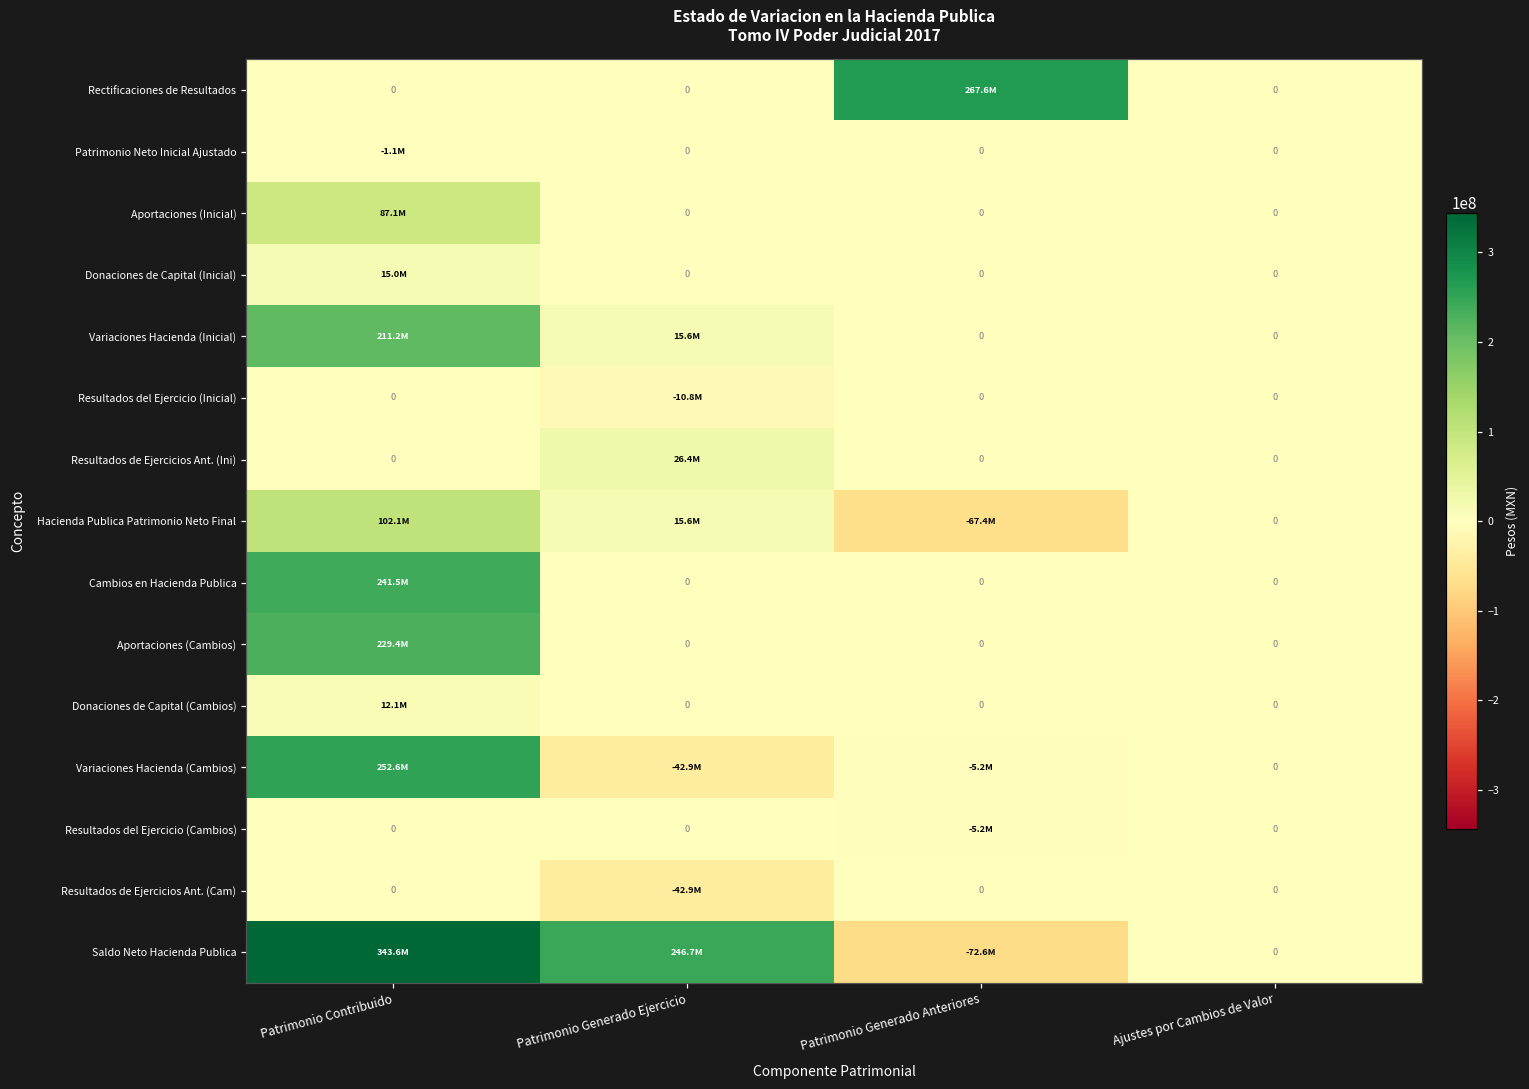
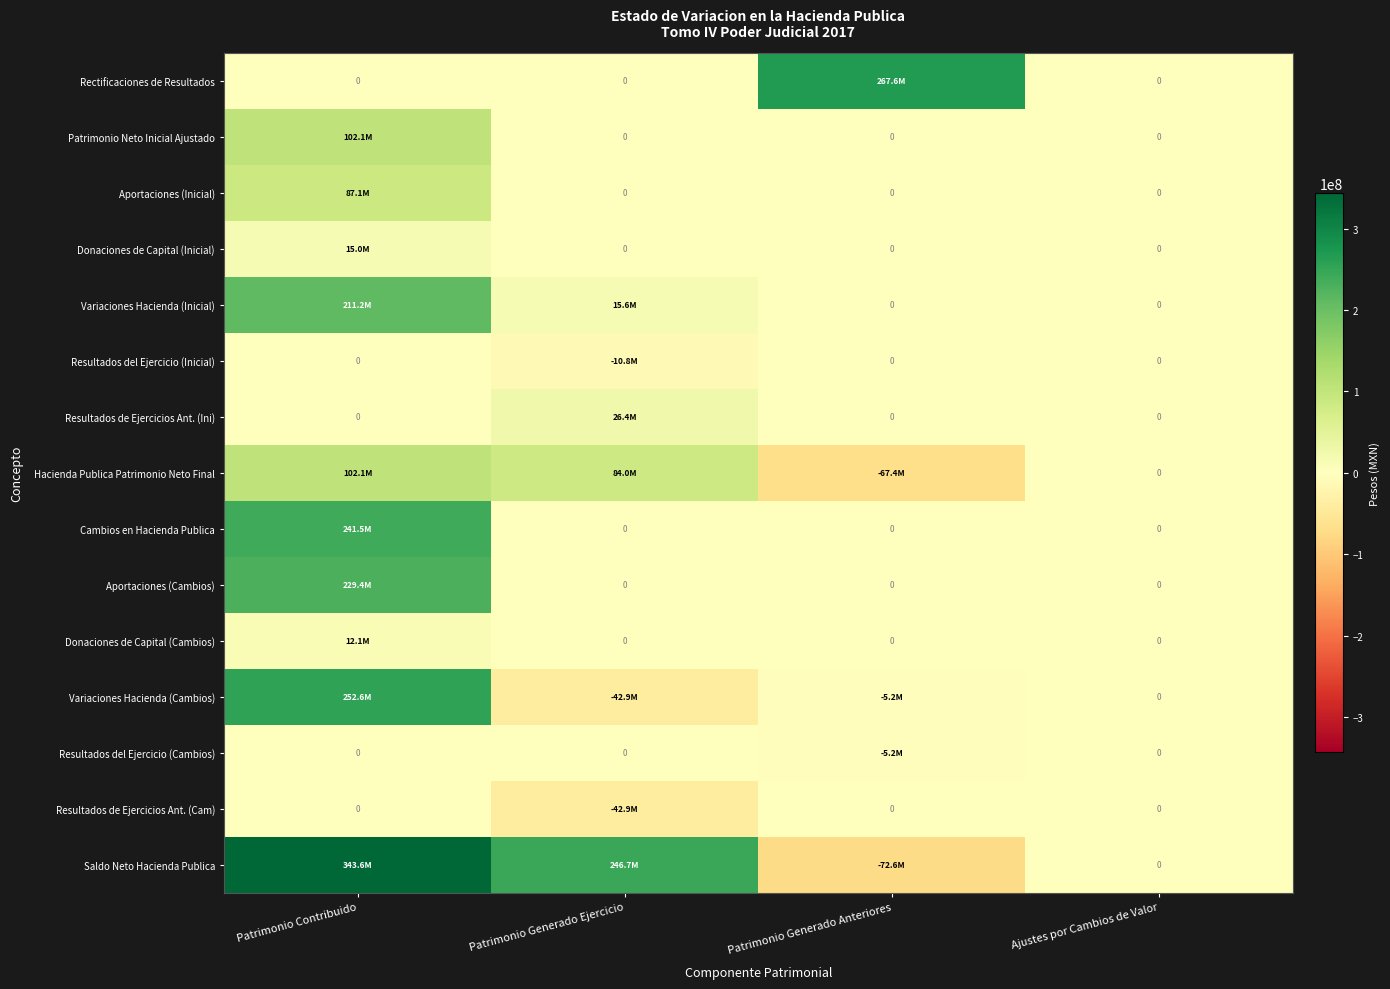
  {
    "Rectificaciones de Resultados": {
      "Patrimonio Contribuido": "0",
      "Patrimonio Generado Ejercicio": "0",
      "Patrimonio Generado Anteriores": "267.6M",
      "Ajustes por Cambios de Valor": "0"
    },
    "Patrimonio Neto Inicial Ajustado": {
-     "Patrimonio Contribuido": "-1.1M",
+     "Patrimonio Contribuido": "102.1M",
      "Patrimonio Generado Ejercicio": "0",
      "Patrimonio Generado Anteriores": "0",
      "Ajustes por Cambios de Valor": "0"
    },
    "Aportaciones (Inicial)": {
      "Patrimonio Contribuido": "87.1M",
      "Patrimonio Generado Ejercicio": "0",
      "Patrimonio Generado Anteriores": "0",
      "Ajustes por Cambios de Valor": "0"
    },
    "Donaciones de Capital (Inicial)": {
      "Patrimonio Contribuido": "15.0M",
      "Patrimonio Generado Ejercicio": "0",
      "Patrimonio Generado Anteriores": "0",
      "Ajustes por Cambios de Valor": "0"
    },
    "Variaciones Hacienda (Inicial)": {
      "Patrimonio Contribuido": "211.2M",
      "Patrimonio Generado Ejercicio": "15.6M",
      "Patrimonio Generado Anteriores": "0",
      "Ajustes por Cambios de Valor": "0"
    },
    "Resultados del Ejercicio (Inicial)": {
      "Patrimonio Contribuido": "0",
      "Patrimonio Generado Ejercicio": "-10.8M",
      "Patrimonio Generado Anteriores": "0",
      "Ajustes por Cambios de Valor": "0"
    },
    "Resultados de Ejercicios Ant. (Ini)": {
      "Patrimonio Contribuido": "0",
      "Patrimonio Generado Ejercicio": "26.4M",
      "Patrimonio Generado Anteriores": "0",
      "Ajustes por Cambios de Valor": "0"
    },
    "Hacienda Publica Patrimonio Neto Final": {
      "Patrimonio Contribuido": "102.1M",
-     "Patrimonio Generado Ejercicio": "15.6M",
+     "Patrimonio Generado Ejercicio": "84.0M",
      "Patrimonio Generado Anteriores": "-67.4M",
      "Ajustes por Cambios de Valor": "0"
    },
    "Cambios en Hacienda Publica": {
      "Patrimonio Contribuido": "241.5M",
      "Patrimonio Generado Ejercicio": "0",
      "Patrimonio Generado Anteriores": "0",
      "Ajustes por Cambios de Valor": "0"
    },
    "Aportaciones (Cambios)": {
      "Patrimonio Contribuido": "229.4M",
      "Patrimonio Generado Ejercicio": "0",
      "Patrimonio Generado Anteriores": "0",
      "Ajustes por Cambios de Valor": "0"
    },
    "Donaciones de Capital (Cambios)": {
      "Patrimonio Contribuido": "12.1M",
      "Patrimonio Generado Ejercicio": "0",
      "Patrimonio Generado Anteriores": "0",
      "Ajustes por Cambios de Valor": "0"
    },
    "Variaciones Hacienda (Cambios)": {
      "Patrimonio Contribuido": "252.6M",
      "Patrimonio Generado Ejercicio": "-42.9M",
      "Patrimonio Generado Anteriores": "-5.2M",
      "Ajustes por Cambios de Valor": "0"
    },
    "Resultados del Ejercicio (Cambios)": {
      "Patrimonio Contribuido": "0",
      "Patrimonio Generado Ejercicio": "0",
      "Patrimonio Generado Anteriores": "-5.2M",
      "Ajustes por Cambios de Valor": "0"
    },
    "Resultados de Ejercicios Ant. (Cam)": {
      "Patrimonio Contribuido": "0",
      "Patrimonio Generado Ejercicio": "-42.9M",
      "Patrimonio Generado Anteriores": "0",
      "Ajustes por Cambios de Valor": "0"
    },
    "Saldo Neto Hacienda Publica": {
      "Patrimonio Contribuido": "343.6M",
      "Patrimonio Generado Ejercicio": "246.7M",
      "Patrimonio Generado Anteriores": "-72.6M",
      "Ajustes por Cambios de Valor": "0"
    }
  }
